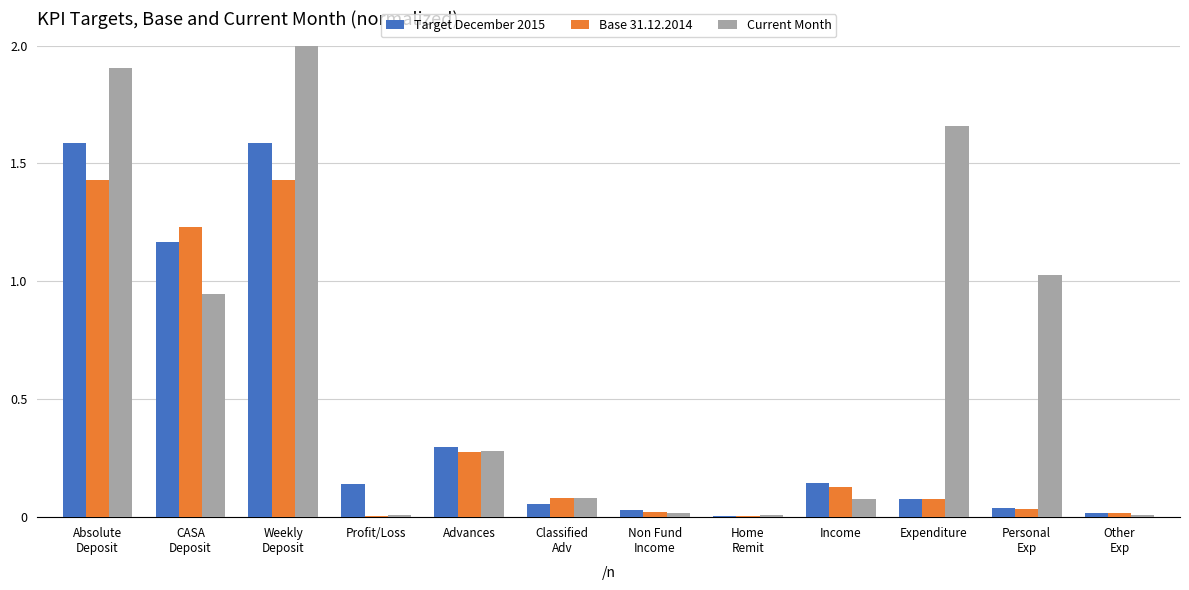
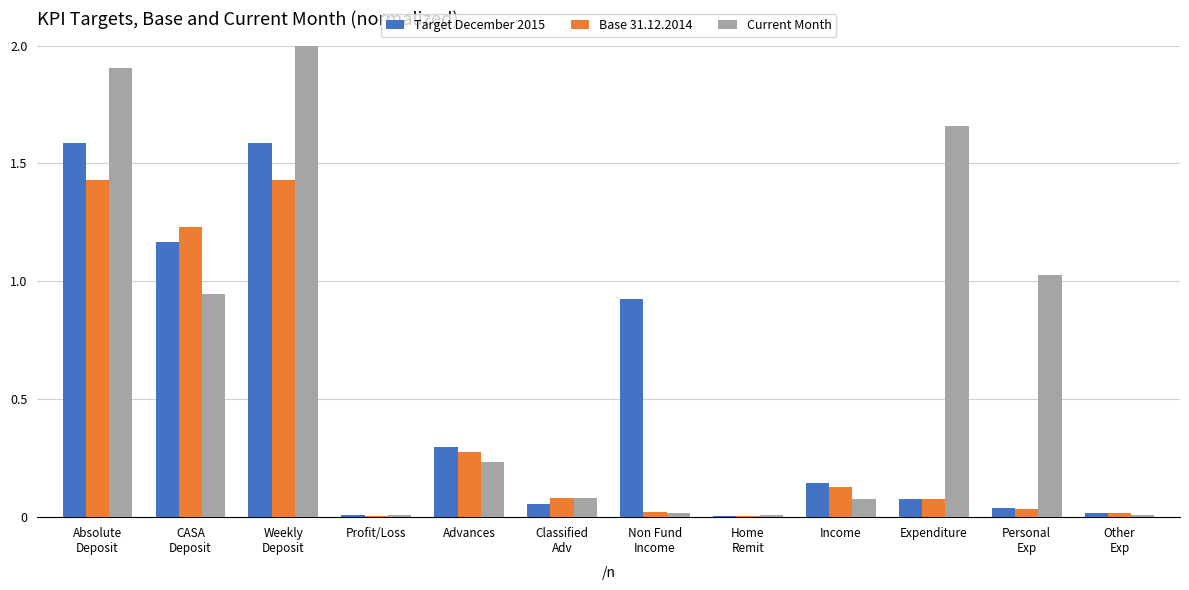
  {
    "Target December 2015": {
      "Absolute Deposit": 1.59,
      "CASA Deposit": 1.17,
      "Weekly Deposit": 1.59,
-     "Profit/Loss": 0.14,
+     "Profit/Loss": 0.01,
      "Advances": 0.30,
      "Classified Adv": 0.05,
-     "Non Fund Income": 0.03,
+     "Non Fund Income": 0.92,
      "Income": 0.15,
      "Expenditure": 0.08,
      "Personal Exp": 0.04,
      "Other Exp": 0.02
    },
    "Base 31.12.2014": {
      "Absolute Deposit": 1.43,
      "CASA Deposit": 1.23,
      "Weekly Deposit": 1.43,
      "Advances": 0.28,
      "Classified Adv": 0.08,
      "Non Fund Income": 0.02,
      "Income": 0.13,
      "Expenditure": 0.08,
      "Personal Exp": 0.04,
      "Other Exp": 0.02
    },
    "Current Month": {
      "Absolute Deposit": 1.91,
      "CASA Deposit": 0.95,
      "Weekly Deposit": 2.00,
-     "Advances": 0.28,
+     "Advances": 0.24,
      "Classified Adv": 0.08,
      "Non Fund Income": 0.02,
      "Income": 0.08,
      "Expenditure": 1.66,
      "Personal Exp": 1.03
    }
  }
